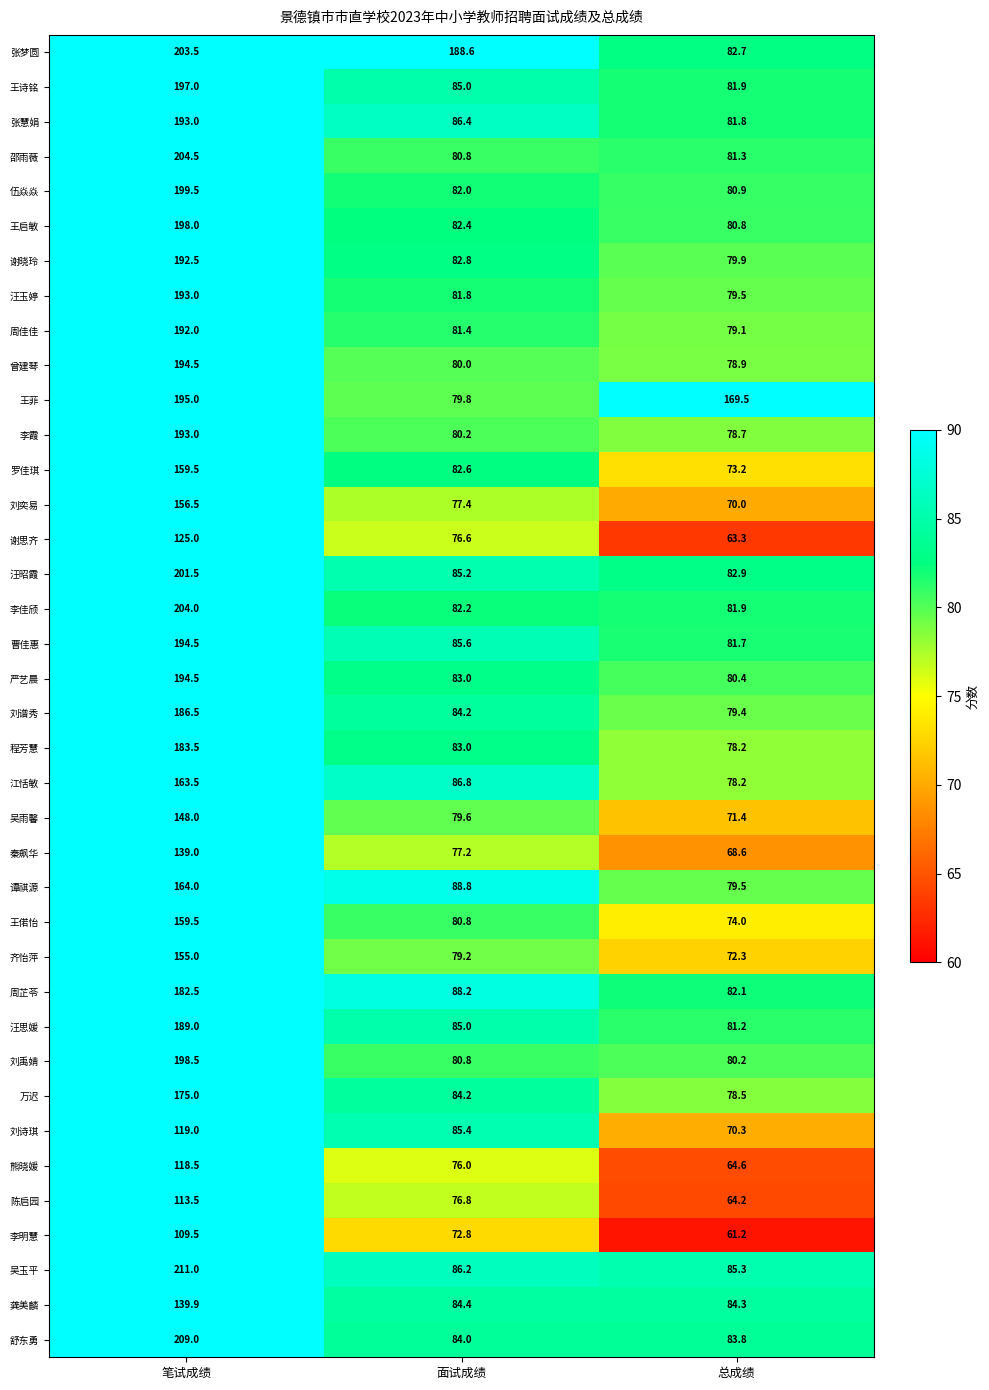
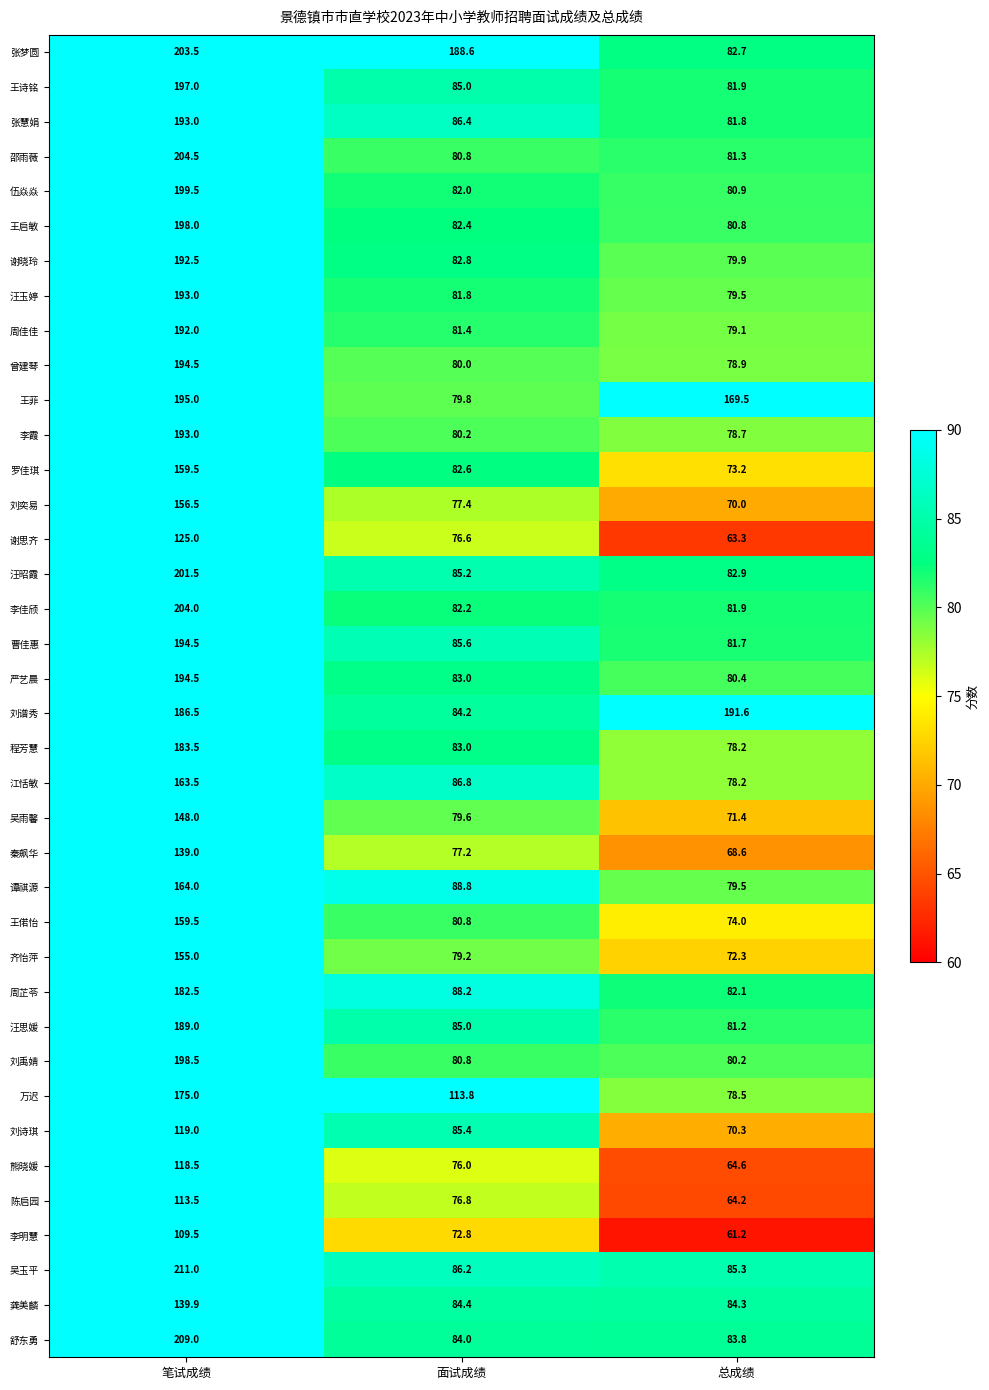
  {
    "张梦圆": {
      "笔试成绩": 203.5,
      "面试成绩": 188.6,
      "总成绩": 82.7
    },
    "王诗铭": {
      "笔试成绩": 197.0,
      "面试成绩": 85.0,
      "总成绩": 81.9
    },
    "张慧娟": {
      "笔试成绩": 193.0,
      "面试成绩": 86.4,
      "总成绩": 81.8
    },
    "邵雨薇": {
      "笔试成绩": 204.5,
      "面试成绩": 80.8,
      "总成绩": 81.3
    },
    "伍焱焱": {
      "笔试成绩": 199.5,
      "面试成绩": 82.0,
      "总成绩": 80.9
    },
    "王启敏": {
      "笔试成绩": 198.0,
      "面试成绩": 82.4,
      "总成绩": 80.8
    },
    "谢晓玲": {
      "笔试成绩": 192.5,
      "面试成绩": 82.8,
      "总成绩": 79.9
    },
    "汪玉婷": {
      "笔试成绩": 193.0,
      "面试成绩": 81.8,
      "总成绩": 79.5
    },
    "周佳佳": {
      "笔试成绩": 192.0,
      "面试成绩": 81.4,
      "总成绩": 79.1
    },
    "曾建琴": {
      "笔试成绩": 194.5,
      "面试成绩": 80.0,
      "总成绩": 78.9
    },
    "王菲": {
      "笔试成绩": 195.0,
      "面试成绩": 79.8,
      "总成绩": 169.5
    },
    "李霞": {
      "笔试成绩": 193.0,
      "面试成绩": 80.2,
      "总成绩": 78.7
    },
    "罗佳琪": {
      "笔试成绩": 159.5,
      "面试成绩": 82.6,
      "总成绩": 73.2
    },
    "刘奕易": {
      "笔试成绩": 156.5,
      "面试成绩": 77.4,
      "总成绩": 70.0
    },
    "谢思齐": {
      "笔试成绩": 125.0,
      "面试成绩": 76.6,
      "总成绩": 63.3
    },
    "汪昭霞": {
      "笔试成绩": 201.5,
      "面试成绩": 85.2,
      "总成绩": 82.9
    },
    "李佳颀": {
      "笔试成绩": 204.0,
      "面试成绩": 82.2,
      "总成绩": 81.9
    },
    "曹佳惠": {
      "笔试成绩": 194.5,
      "面试成绩": 85.6,
      "总成绩": 81.7
    },
    "严艺晨": {
      "笔试成绩": 194.5,
      "面试成绩": 83.0,
      "总成绩": 80.4
    },
    "刘谱秀": {
      "笔试成绩": 186.5,
      "面试成绩": 84.2,
-     "总成绩": 79.4
+     "总成绩": 191.6
    },
    "程芳慧": {
      "笔试成绩": 183.5,
      "面试成绩": 83.0,
      "总成绩": 78.2
    },
    "江恬敏": {
      "笔试成绩": 163.5,
      "面试成绩": 86.8,
      "总成绩": 78.2
    },
    "吴雨馨": {
      "笔试成绩": 148.0,
      "面试成绩": 79.6,
      "总成绩": 71.4
    },
    "秦飙华": {
      "笔试成绩": 139.0,
      "面试成绩": 77.2,
      "总成绩": 68.6
    },
    "谭祺源": {
      "笔试成绩": 164.0,
      "面试成绩": 88.8,
      "总成绩": 79.5
    },
    "王偌怡": {
      "笔试成绩": 159.5,
      "面试成绩": 80.8,
      "总成绩": 74.0
    },
    "齐怡萍": {
      "笔试成绩": 155.0,
      "面试成绩": 79.2,
      "总成绩": 72.3
    },
    "周芷苓": {
      "笔试成绩": 182.5,
      "面试成绩": 88.2,
      "总成绩": 82.1
    },
    "汪思媛": {
      "笔试成绩": 189.0,
      "面试成绩": 85.0,
      "总成绩": 81.2
    },
    "刘禹婧": {
      "笔试成绩": 198.5,
      "面试成绩": 80.8,
      "总成绩": 80.2
    },
    "万迟": {
      "笔试成绩": 175.0,
-     "面试成绩": 84.2,
+     "面试成绩": 113.8,
      "总成绩": 78.5
    },
    "刘诗琪": {
      "笔试成绩": 119.0,
      "面试成绩": 85.4,
      "总成绩": 70.3
    },
    "熊晓媛": {
      "笔试成绩": 118.5,
      "面试成绩": 76.0,
      "总成绩": 64.6
    },
    "陈启园": {
      "笔试成绩": 113.5,
      "面试成绩": 76.8,
      "总成绩": 64.2
    },
    "李明慧": {
      "笔试成绩": 109.5,
      "面试成绩": 72.8,
      "总成绩": 61.2
    },
    "吴玉平": {
      "笔试成绩": 211.0,
      "面试成绩": 86.2,
      "总成绩": 85.3
    },
    "龚美麟": {
      "笔试成绩": 139.9,
      "面试成绩": 84.4,
      "总成绩": 84.3
    },
    "舒东勇": {
      "笔试成绩": 209.0,
      "面试成绩": 84.0,
      "总成绩": 83.8
    }
  }
